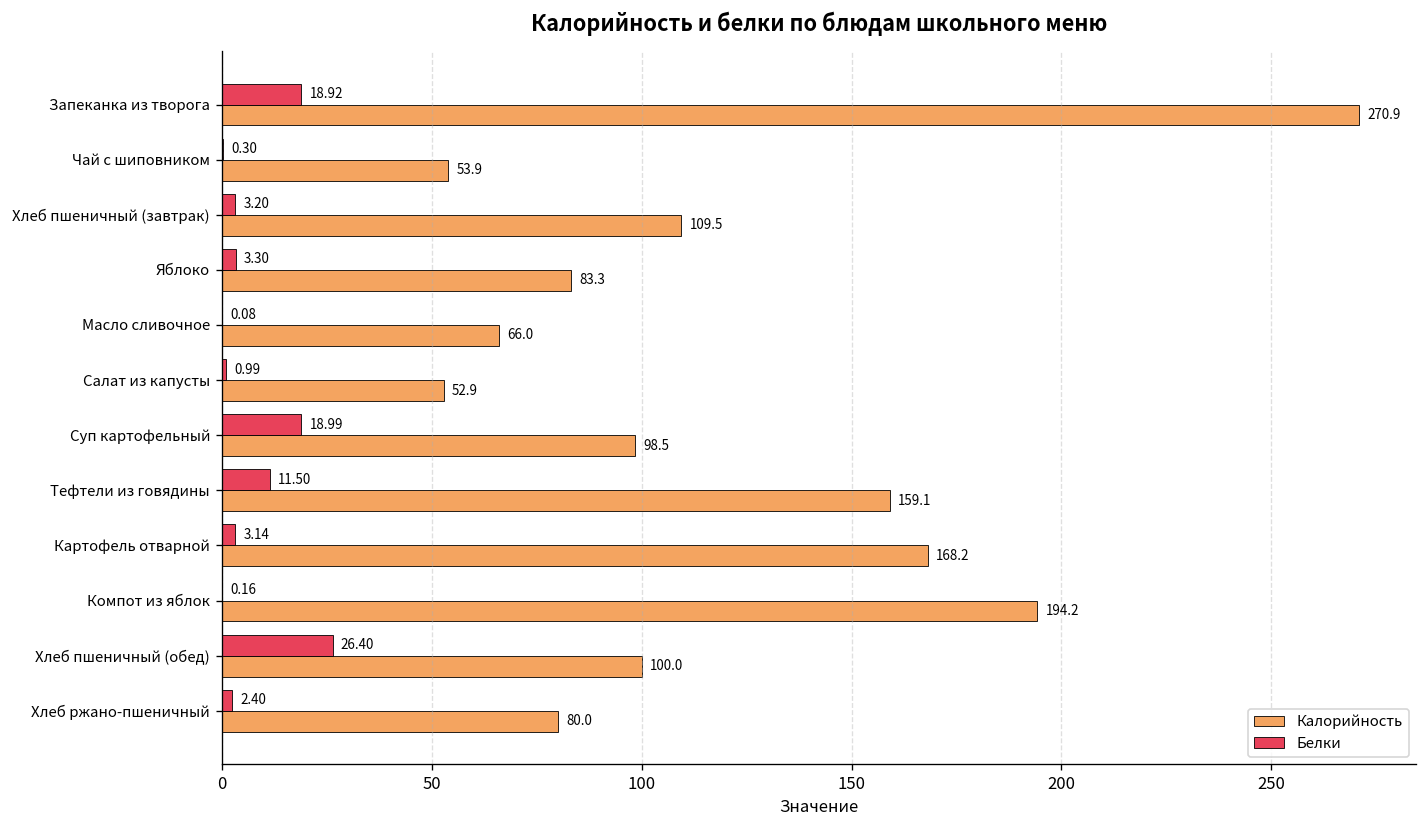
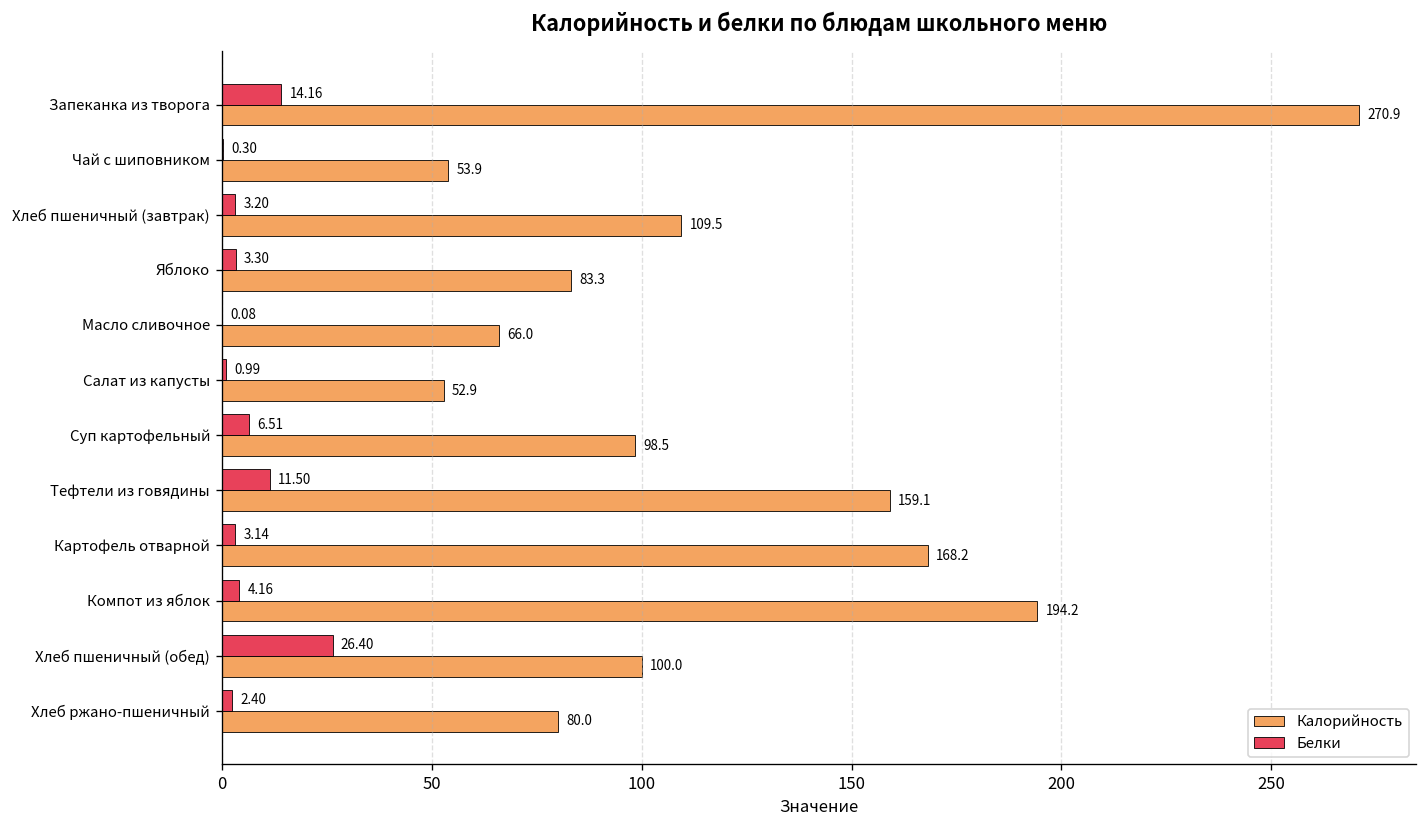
  {
    "Калорийность": {
      "Запеканка из творога": 270.9,
      "Чай с шиповником": 53.9,
      "Хлеб пшеничный (завтрак)": 109.5,
      "Яблоко": 83.3,
      "Масло сливочное": 66.0,
      "Салат из капусты": 52.9,
      "Суп картофельный": 98.5,
      "Тефтели из говядины": 159.1,
      "Картофель отварной": 168.2,
      "Компот из яблок": 194.2,
      "Хлеб пшеничный (обед)": 100.0,
      "Хлеб ржано-пшеничный": 80.0
    },
    "Белки": {
-     "Запеканка из творога": 18.92,
+     "Запеканка из творога": 14.16,
      "Чай с шиповником": 0.30,
      "Хлеб пшеничный (завтрак)": 3.20,
      "Яблоко": 3.30,
      "Масло сливочное": 0.08,
      "Салат из капусты": 0.99,
-     "Суп картофельный": 18.99,
+     "Суп картофельный": 6.51,
      "Тефтели из говядины": 11.50,
      "Картофель отварной": 3.14,
-     "Компот из яблок": 0.16,
+     "Компот из яблок": 4.16,
      "Хлеб пшеничный (обед)": 26.40,
      "Хлеб ржано-пшеничный": 2.40
    }
  }
